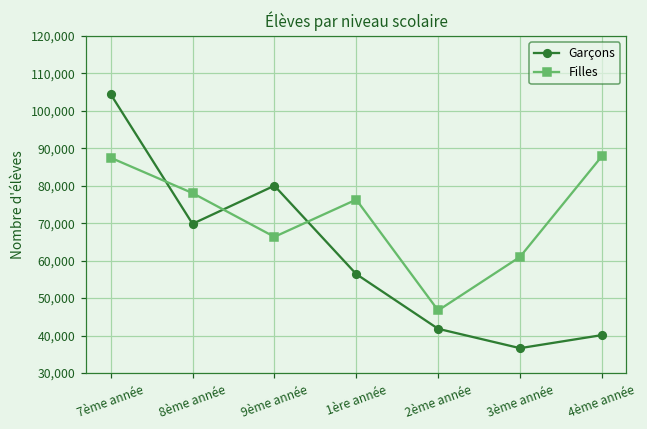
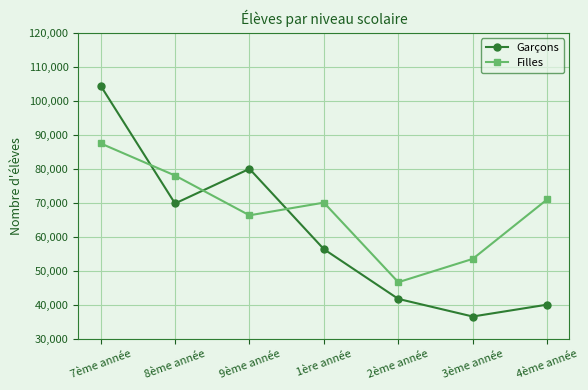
  {
    "Garçons": {
      "7ème année": "104,000",
      "8ème année": "70,000",
      "9ème année": "80,000",
      "1ère année": "56,000",
      "2ème année": "42,000",
      "3ème année": "37,000",
      "4ème année": "40,000"
    },
    "Filles": {
      "7ème année": "87,000",
      "8ème année": "78,000",
      "9ème année": "66,000",
-     "1ère année": "76,000",
+     "1ère année": "70,000",
      "2ème année": "47,000",
-     "3ème année": "61,000",
-     "4ème année": "88,000"
+     "3ème année": "54,000",
+     "4ème année": "71,000"
    }
  }
